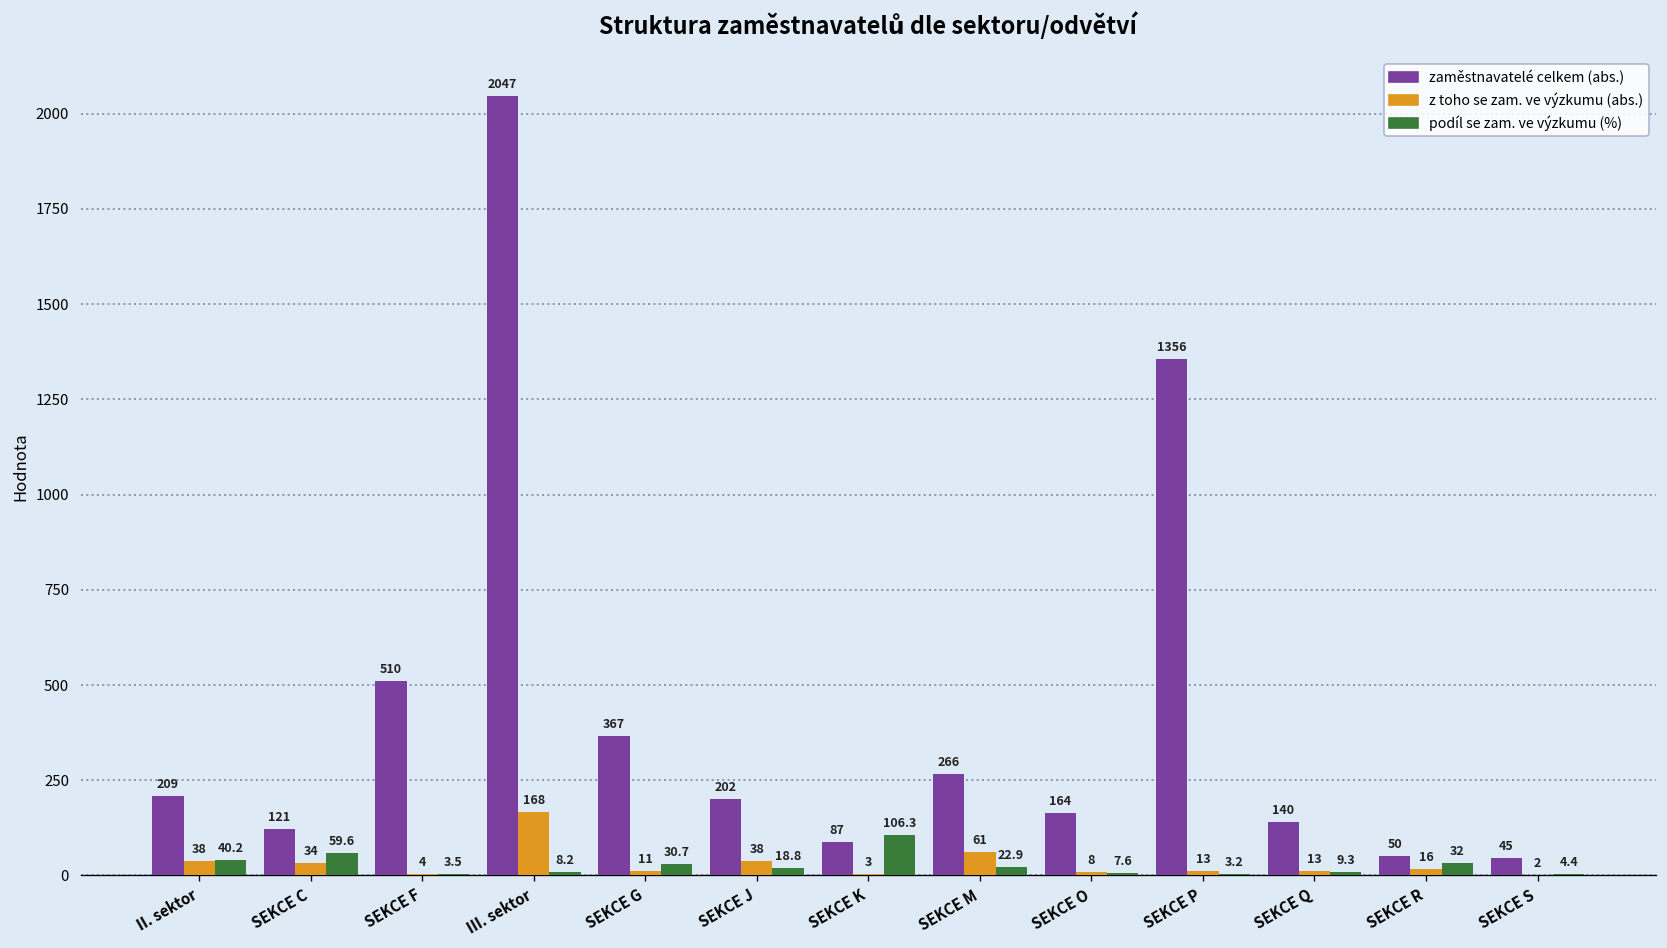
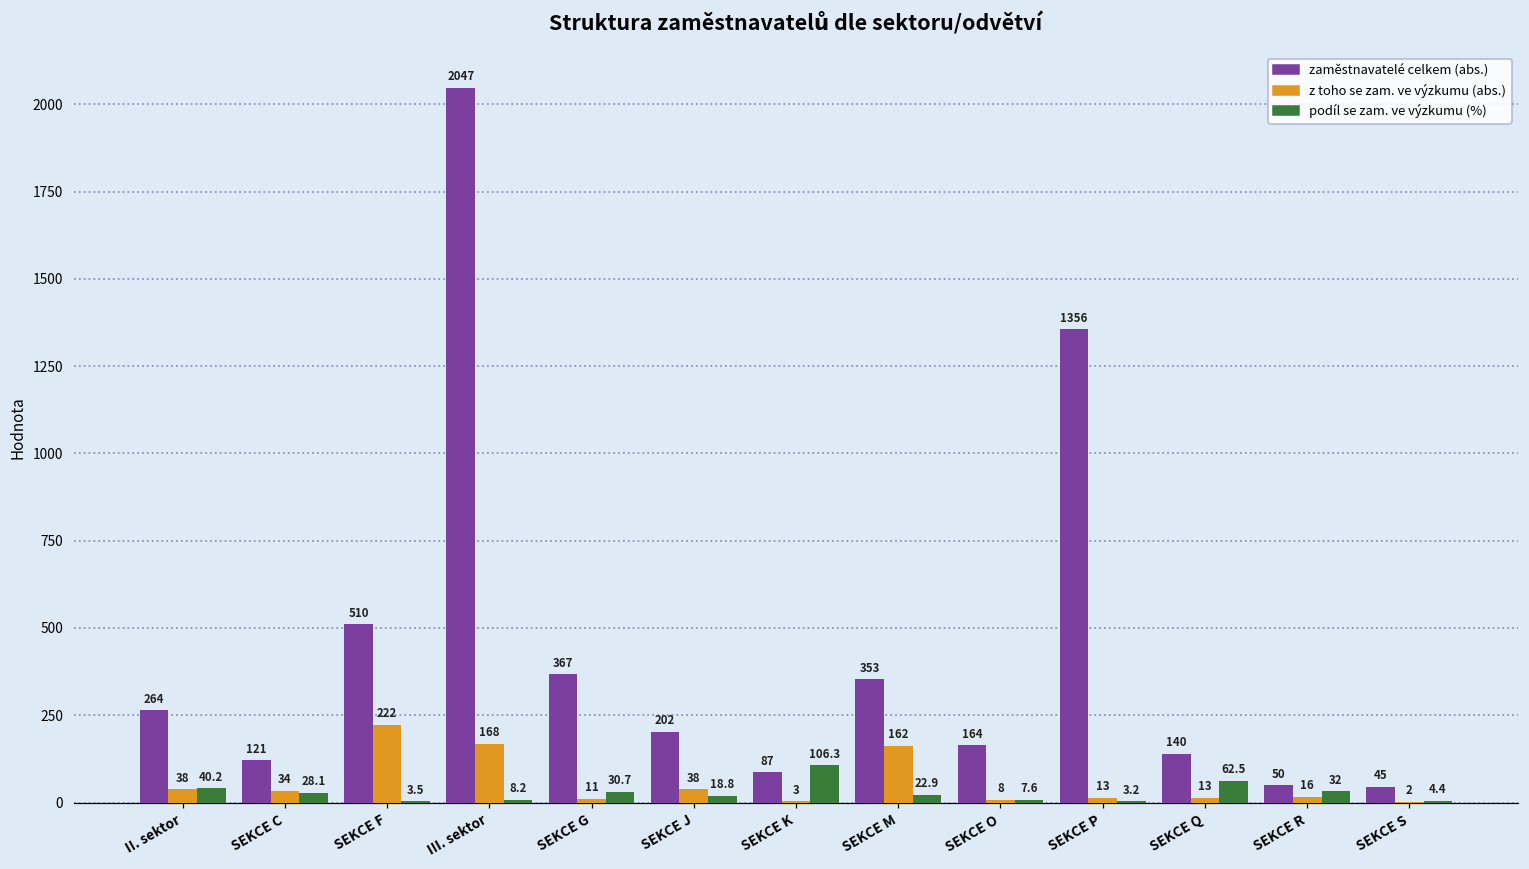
  {
    "zaměstnavatelé celkem (abs.)": {
-     "II. sektor": 209,
+     "II. sektor": 264,
      "SEKCE C": 121,
      "SEKCE F": 510,
      "III. sektor": 2047,
      "SEKCE G": 367,
      "SEKCE J": 202,
      "SEKCE K": 87,
-     "SEKCE M": 266,
+     "SEKCE M": 353,
      "SEKCE O": 164,
      "SEKCE P": 1356,
      "SEKCE Q": 140,
      "SEKCE R": 50,
      "SEKCE S": 45
    },
    "z toho se zam. ve výzkumu (abs.)": {
      "II. sektor": 38,
      "SEKCE C": 34,
-     "SEKCE F": 4,
+     "SEKCE F": 222,
      "III. sektor": 168,
      "SEKCE G": 11,
      "SEKCE J": 38,
      "SEKCE K": 3,
-     "SEKCE M": 61,
+     "SEKCE M": 162,
      "SEKCE O": 8,
      "SEKCE P": 13,
      "SEKCE Q": 13,
      "SEKCE R": 16,
      "SEKCE S": 2
    },
    "podíl se zam. ve výzkumu (%)": {
      "II. sektor": 40.2,
-     "SEKCE C": 59.6,
+     "SEKCE C": 28.1,
      "SEKCE F": 3.5,
      "III. sektor": 8.2,
      "SEKCE G": 30.7,
      "SEKCE J": 18.8,
      "SEKCE K": 106.3,
      "SEKCE M": 22.9,
      "SEKCE O": 7.6,
      "SEKCE P": 3.2,
-     "SEKCE Q": 9.3,
+     "SEKCE Q": 62.5,
      "SEKCE R": 32,
      "SEKCE S": 4.4
    }
  }
